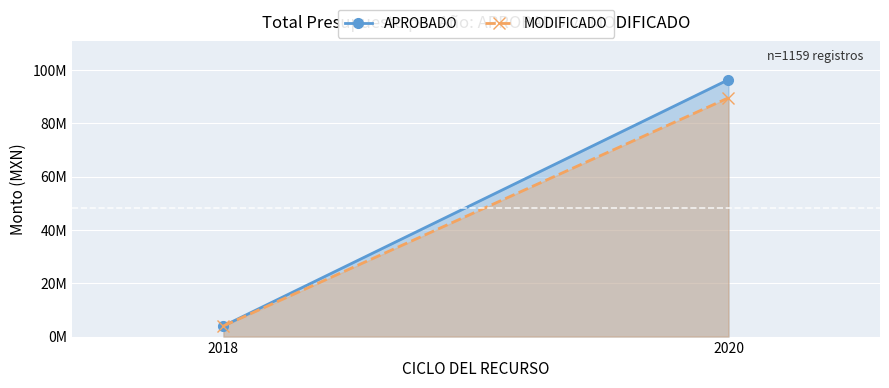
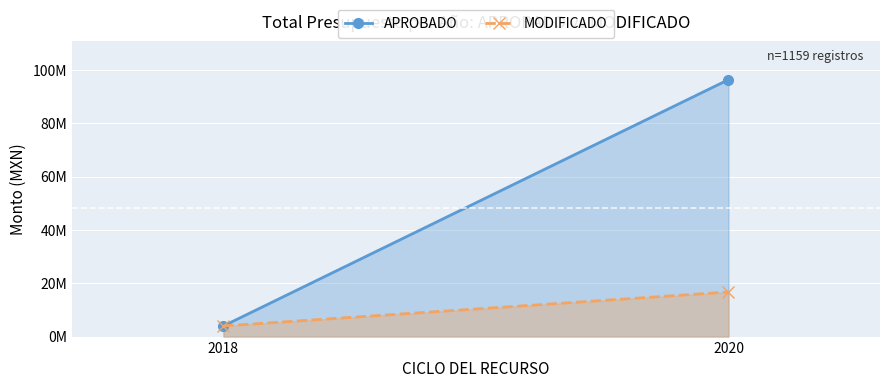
  {
    "APROBADO": {
      "2020": 96000000
    },
    "MODIFICADO": {
-     "2020": 90000000
+     "2020": 17000000
    }
  }
